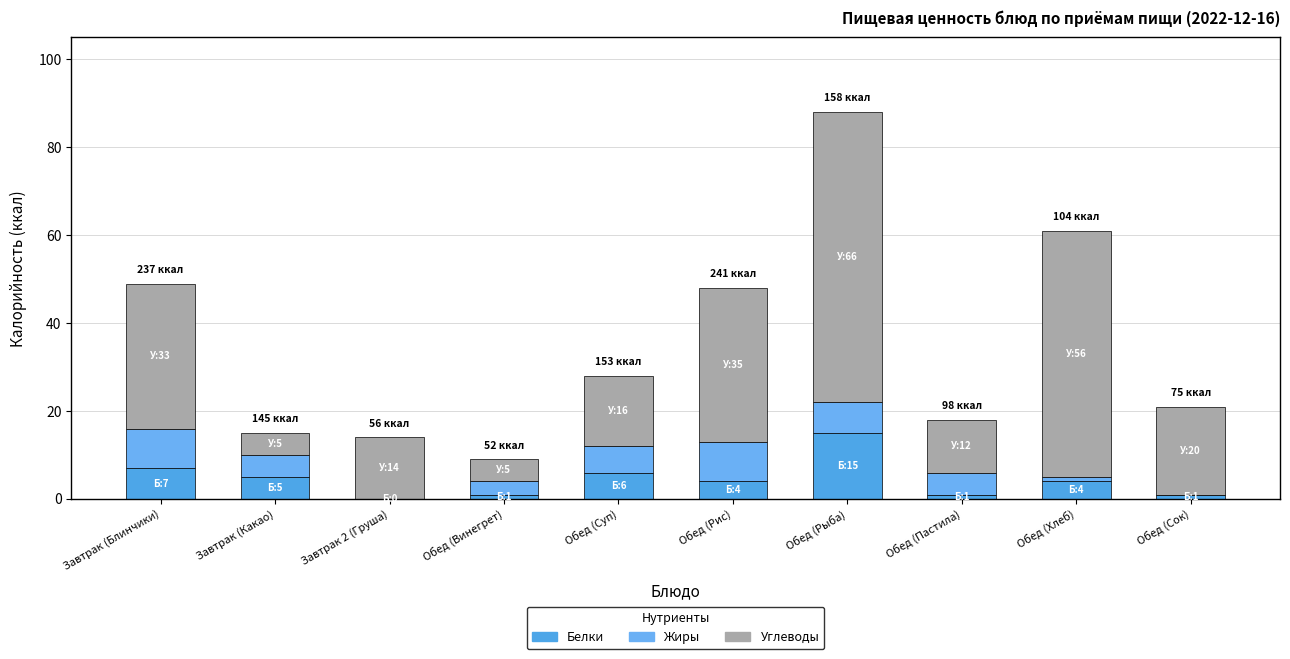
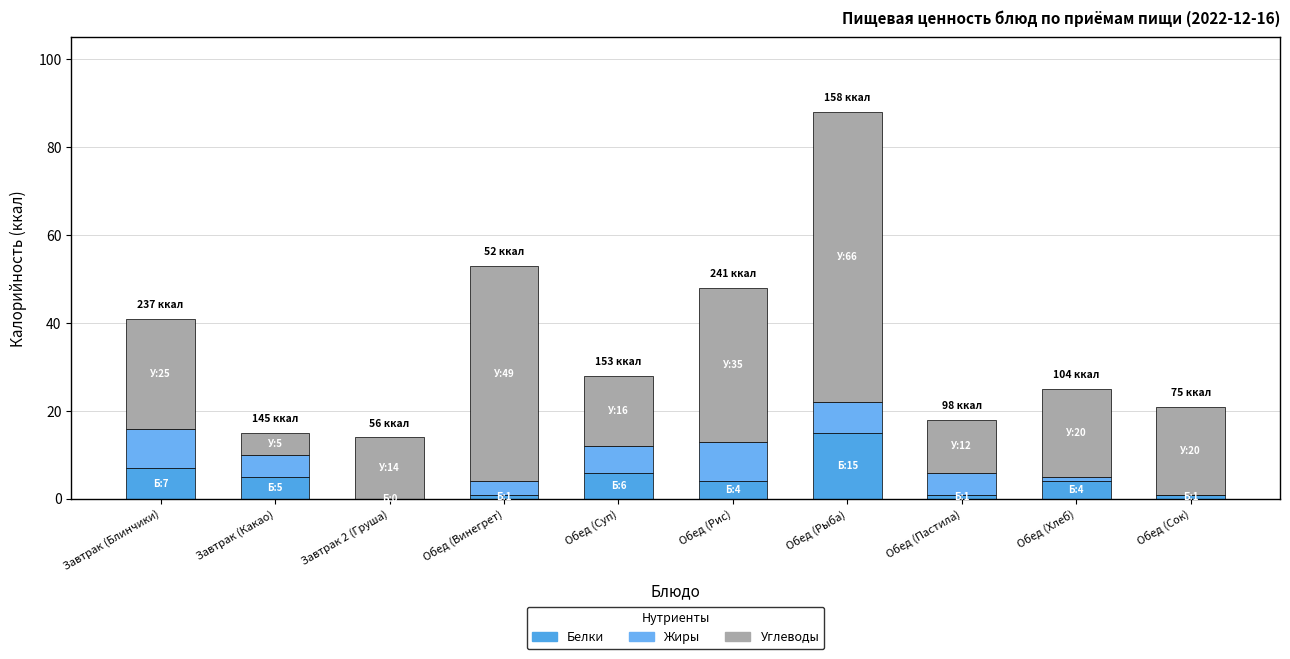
  {
    "Углеводы": {
-     "Завтрак (Блинчики)": 33,
+     "Завтрак (Блинчики)": 25,
      "Завтрак (Какао)": 5,
      "Завтрак 2 (Груша)": 14,
-     "Обед (Винегрет)": 5,
+     "Обед (Винегрет)": 49,
      "Обед (Суп)": 16,
      "Обед (Рис)": 35,
      "Обед (Рыба)": 66,
      "Обед (Пастила)": 12,
-     "Обед (Хлеб)": 56,
+     "Обед (Хлеб)": 20,
      "Обед (Сок)": 20
    }
  }
